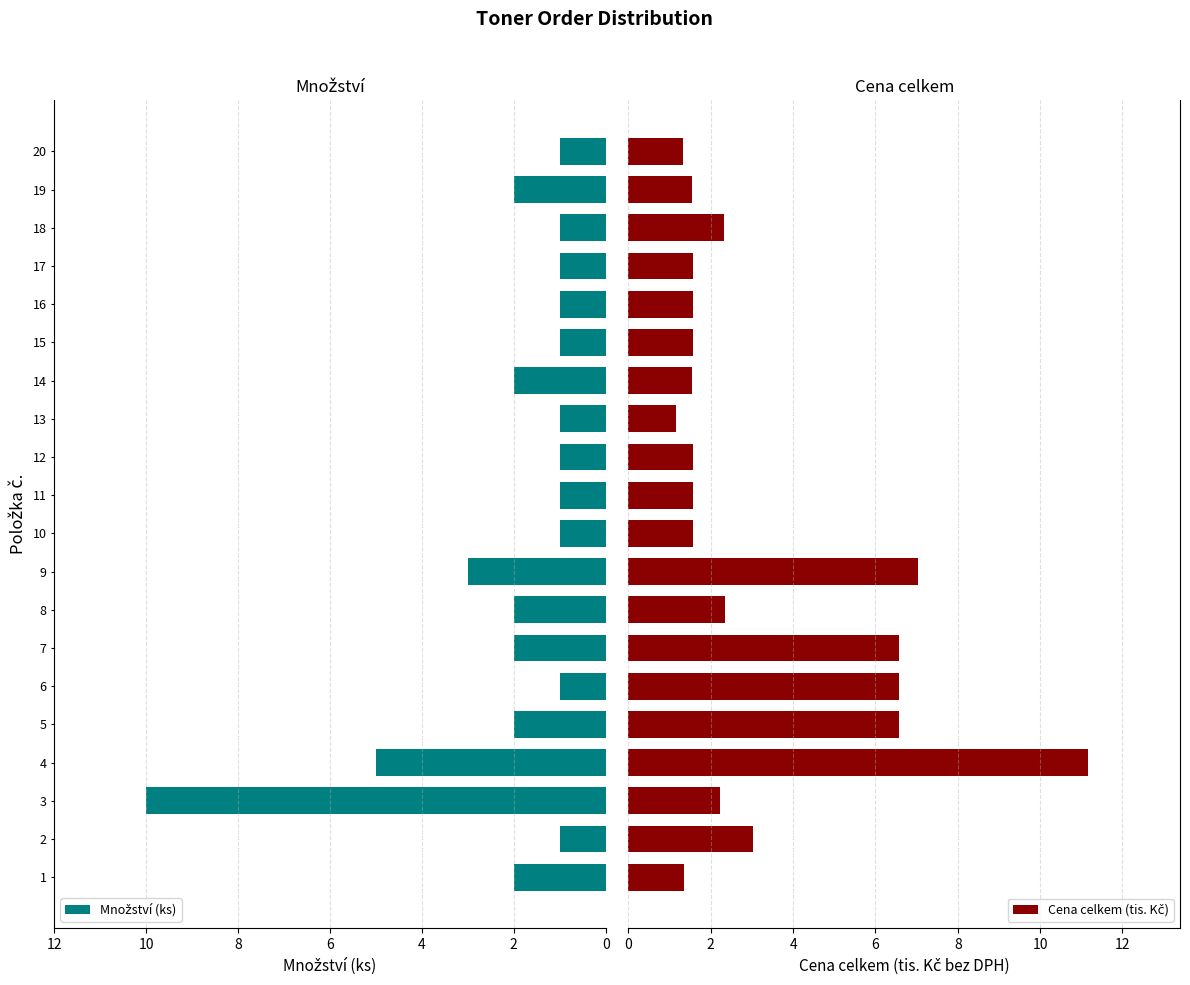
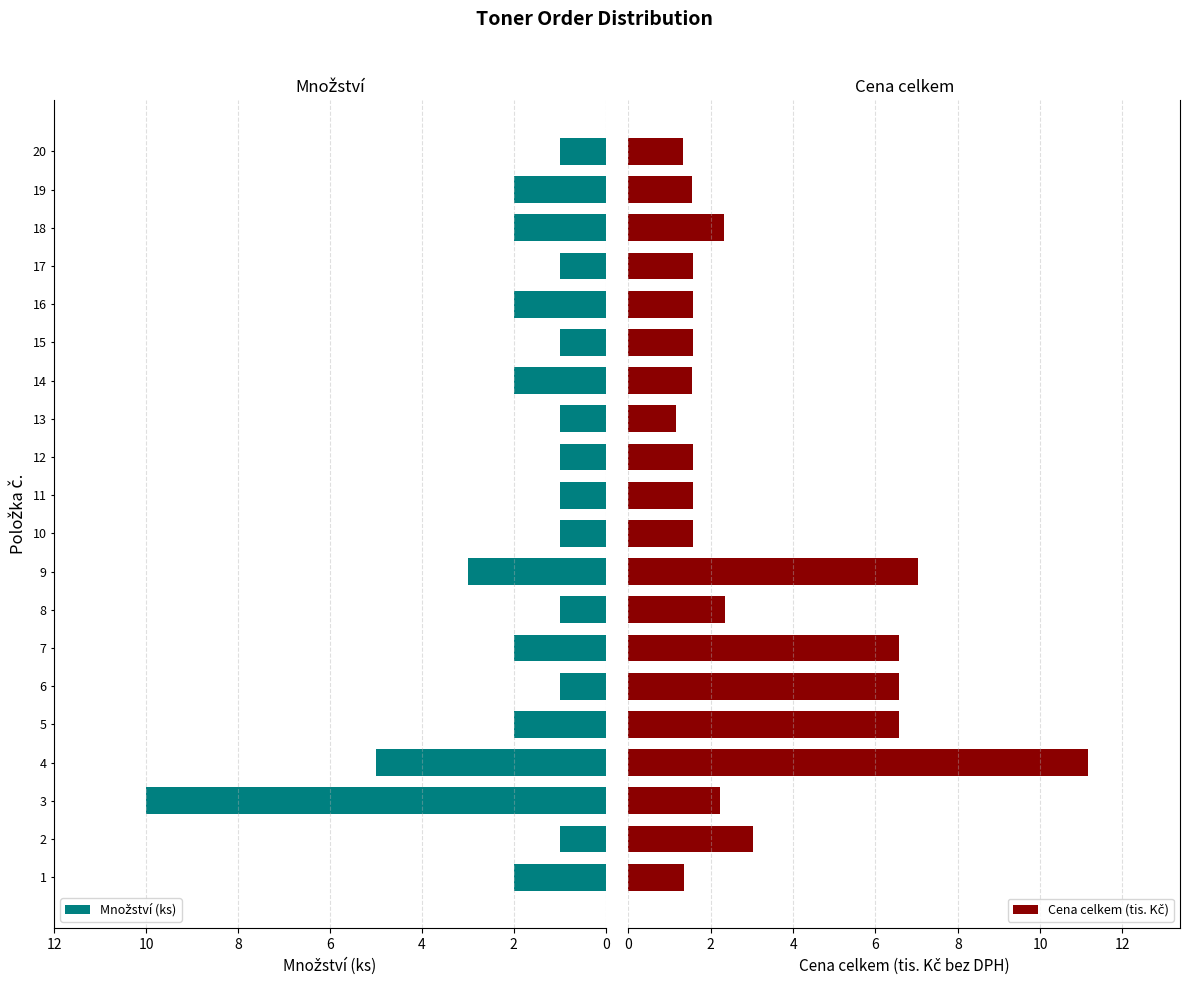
  {
    "Množství": {
      "20": 1,
      "19": 2,
-     "18": 1,
+     "18": 2,
      "17": 1,
-     "16": 1,
+     "16": 2,
      "15": 1,
      "14": 2,
      "13": 1,
      "12": 1,
      "11": 1,
      "10": 1,
      "9": 3,
-     "8": 2,
+     "8": 1,
      "7": 2,
      "6": 1,
      "5": 2,
      "4": 5,
      "3": 10,
      "2": 1,
      "1": 2
    }
  }
